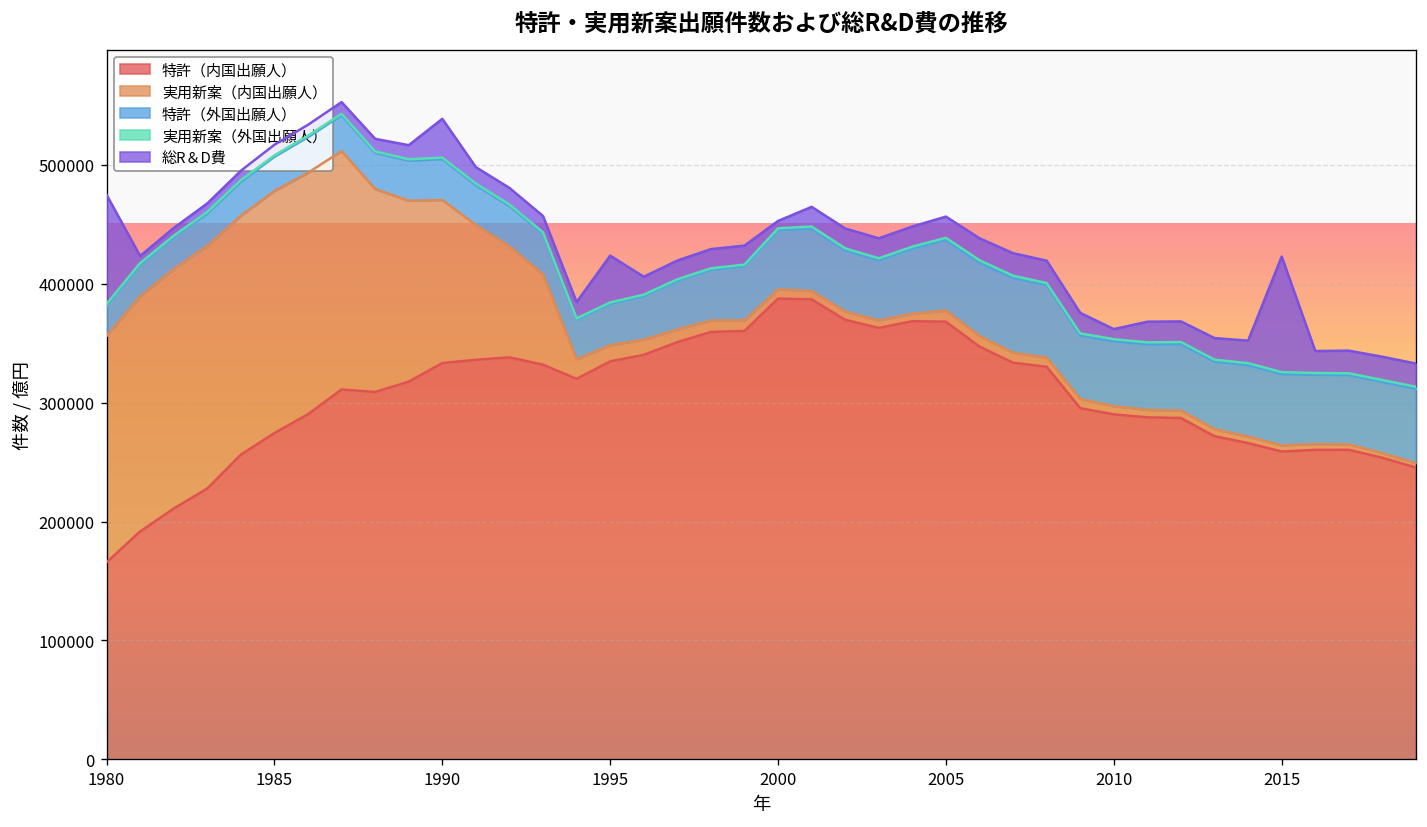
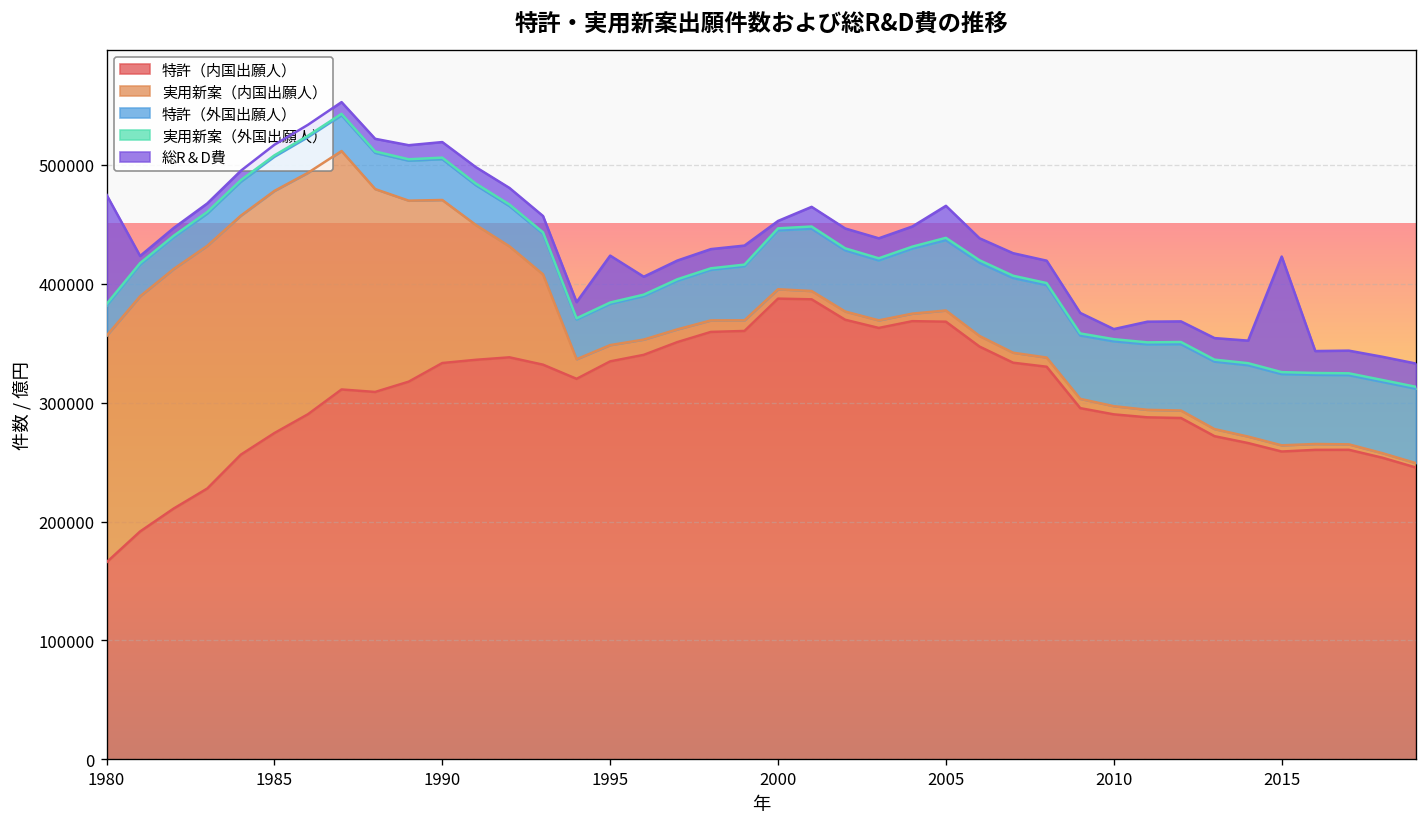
  {
    "総R＆D費": {
      "1980": 90000,
-     "1990": 30000,
+     "1990": 10000,
      "1995": 40000,
      "2000": 10000,
-     "2005": 20000,
+     "2005": 30000,
      "2010": 10000,
      "2015": 100000
    }
  }
